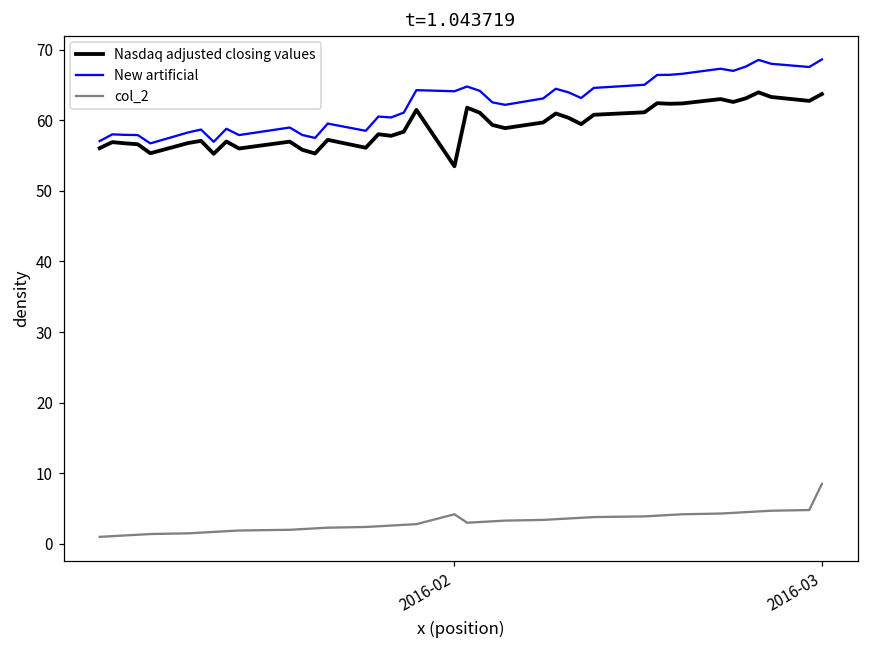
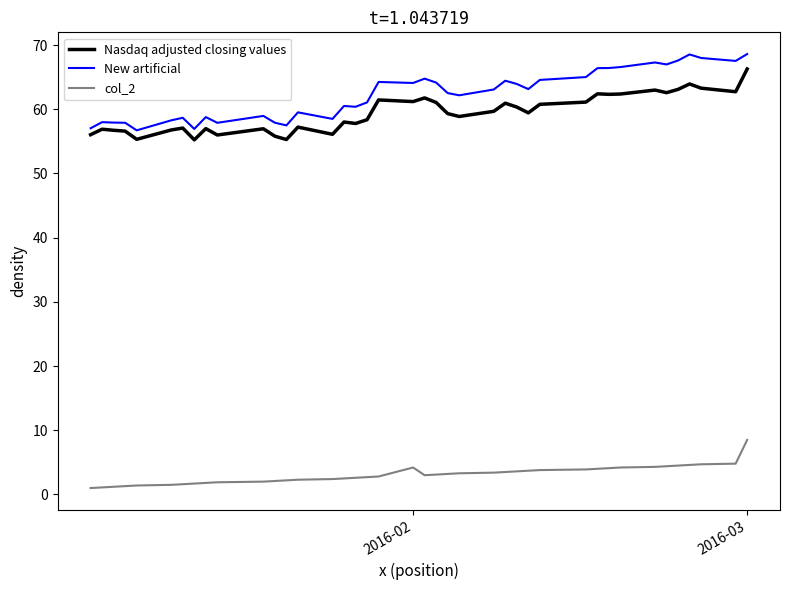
  {
    "Nasdaq adjusted closing values": {
-     "2016-02": 53,
-     "2016-03": 64
+     "2016-02": 61,
+     "2016-03": 66
    },
    "New artificial": {
      "2016-02": 64,
      "2016-03": 69
    },
    "col_2": {
      "2016-02": 4,
      "2016-03": 9
    }
  }
